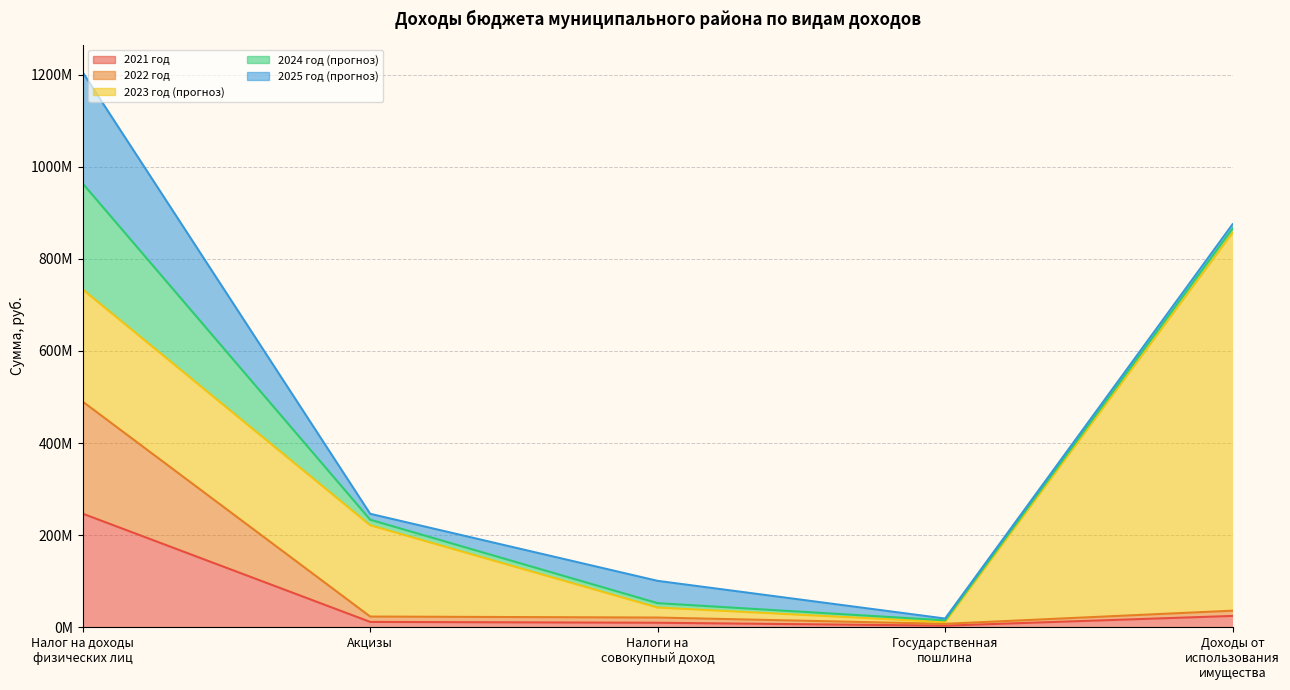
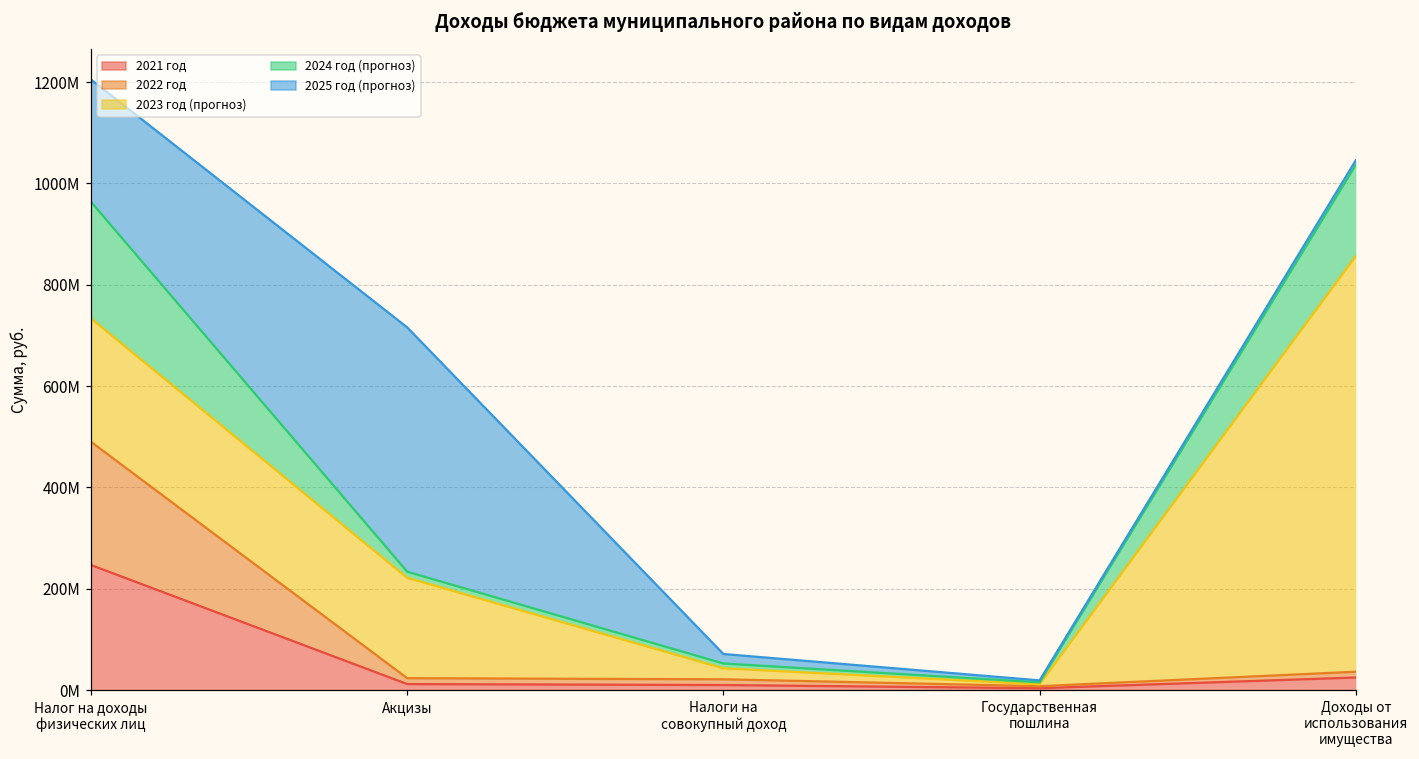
  {
    "2023 год (прогноз)": {
      "Налог на доходы физических лиц": 240000000,
      "Акцизы": 200000000,
      "Налоги на совокупный доход": 20000000,
      "Доходы от использования имущества": 820000000
    },
    "2024 год (прогноз)": {
      "Налог на доходы физических лиц": 230000000,
      "Акцизы": 10000000,
      "Налоги на совокупный доход": 10000000,
-     "Доходы от использования имущества": 10000000
+     "Доходы от использования имущества": 180000000
    },
    "2025 год (прогноз)": {
      "Налог на доходы физических лиц": 240000000,
-     "Акцизы": 10000000,
-     "Налоги на совокупный доход": 50000000,
+     "Акцизы": 480000000,
+     "Налоги на совокупный доход": 20000000,
      "Доходы от использования имущества": 10000000
    }
  }
